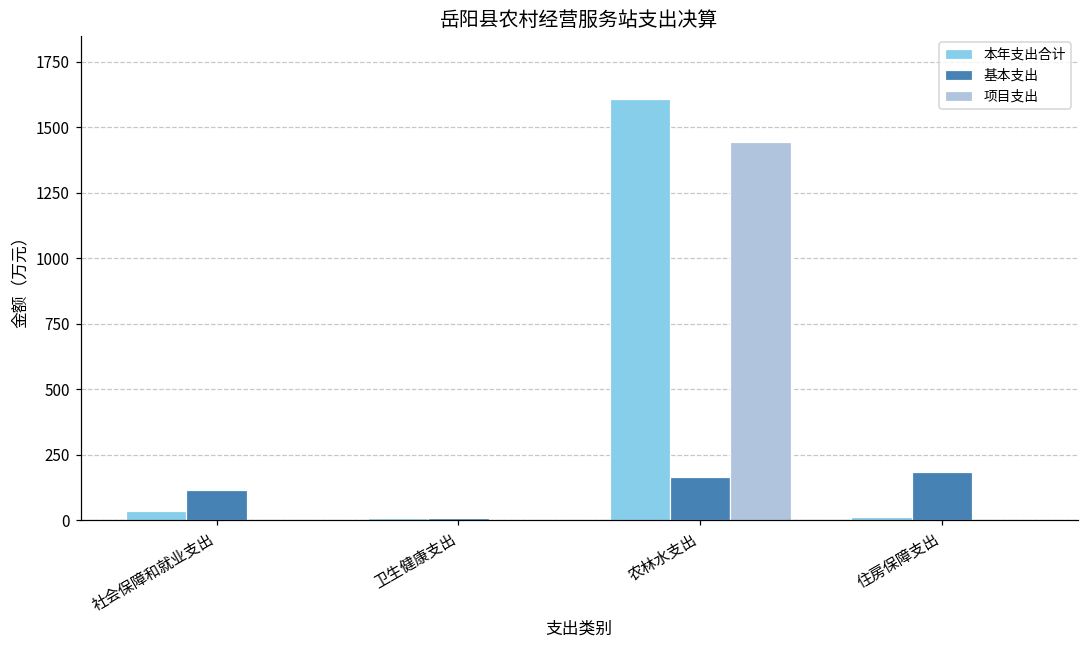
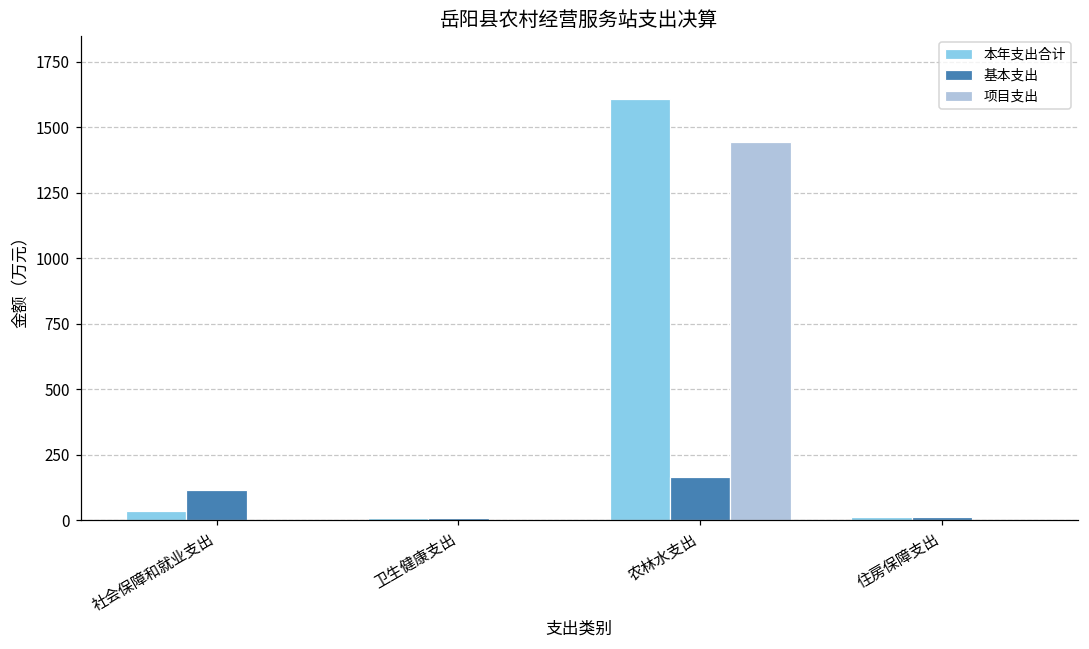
  {
    "基本支出": {
      "社会保障和就业支出": 120,
      "农林水支出": 170,
-     "住房保障支出": 180
+     "住房保障支出": 10
    }
  }
